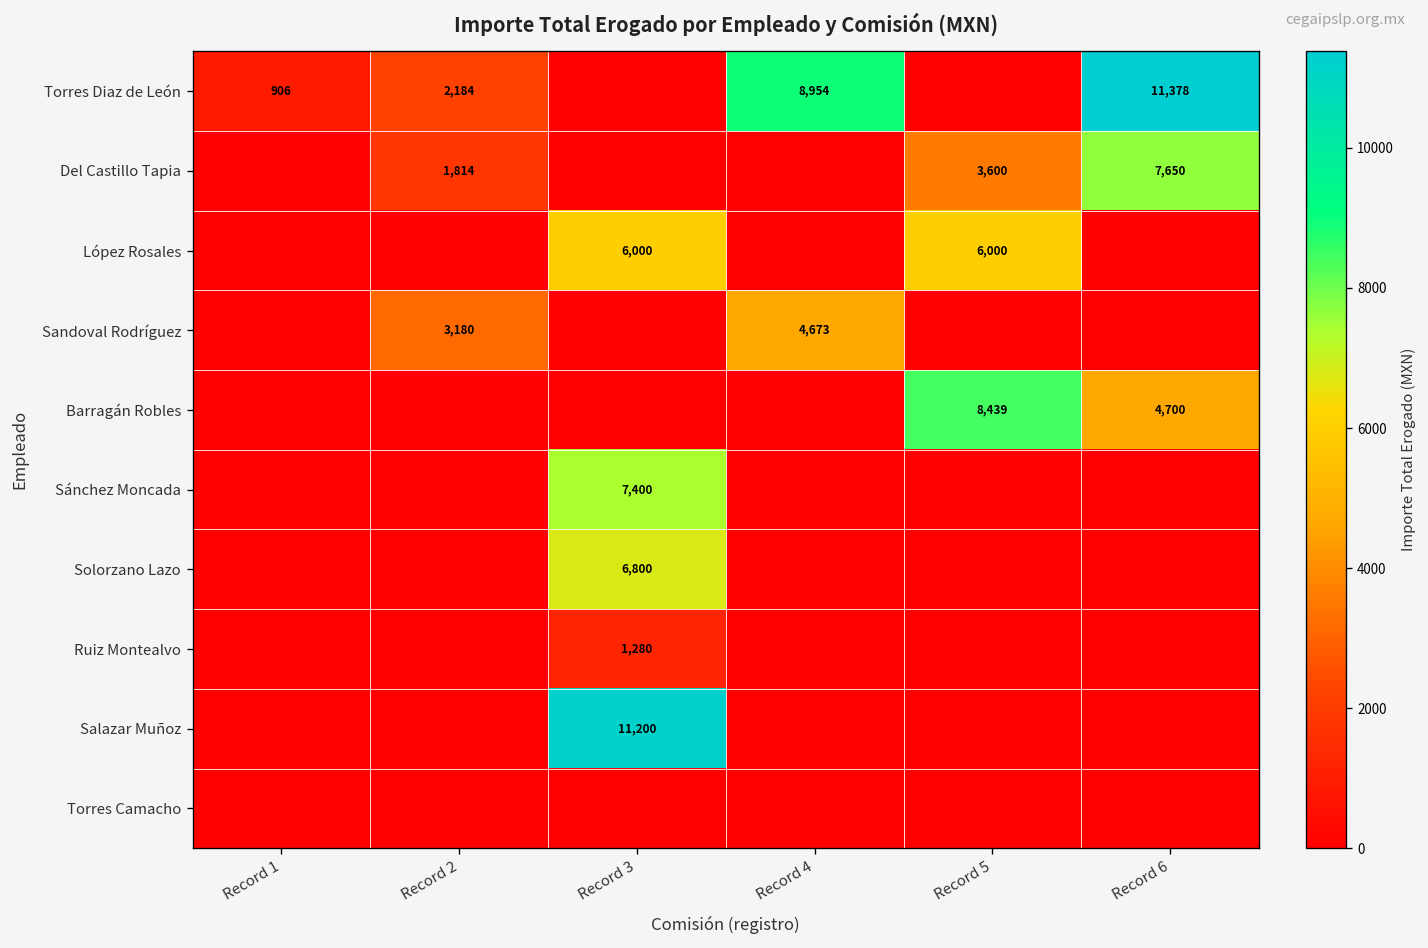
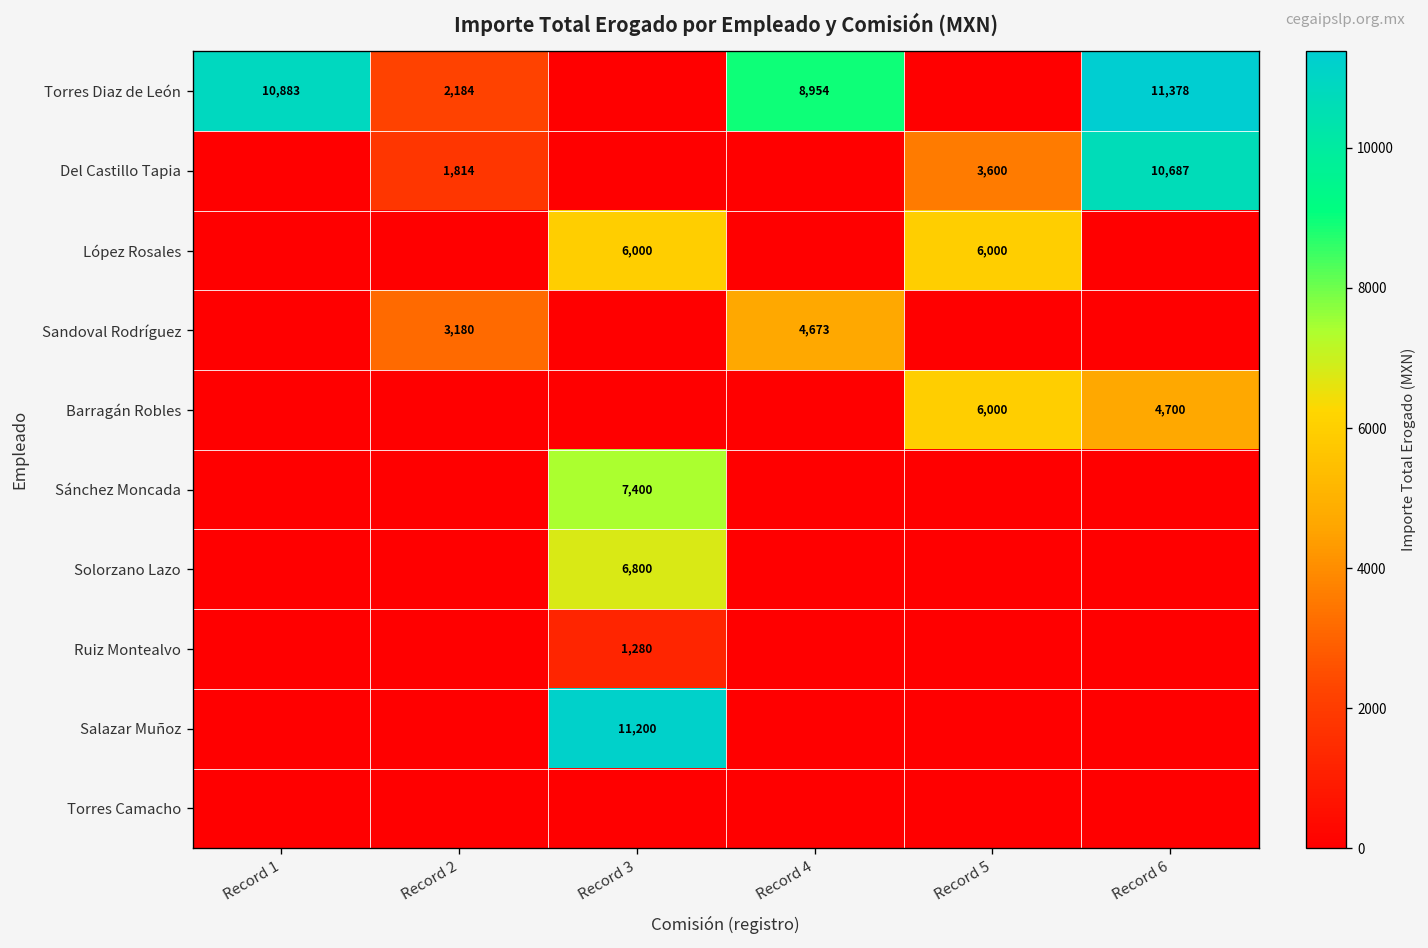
  {
    "Torres Diaz de León": {
-     "Record 1": "906",
+     "Record 1": "10,883",
      "Record 2": "2,184",
      "Record 4": "8,954",
      "Record 6": "11,378"
    },
    "Del Castillo Tapia": {
      "Record 2": "1,814",
      "Record 5": "3,600",
-     "Record 6": "7,650"
+     "Record 6": "10,687"
    },
    "López Rosales": {
      "Record 3": "6,000",
      "Record 5": "6,000"
    },
    "Sandoval Rodríguez": {
      "Record 2": "3,180",
      "Record 4": "4,673"
    },
    "Barragán Robles": {
-     "Record 5": "8,439",
+     "Record 5": "6,000",
      "Record 6": "4,700"
    },
    "Sánchez Moncada": {
      "Record 3": "7,400"
    },
    "Solorzano Lazo": {
      "Record 3": "6,800"
    },
    "Ruiz Montealvo": {
      "Record 3": "1,280"
    },
    "Salazar Muñoz": {
      "Record 3": "11,200"
    }
  }
